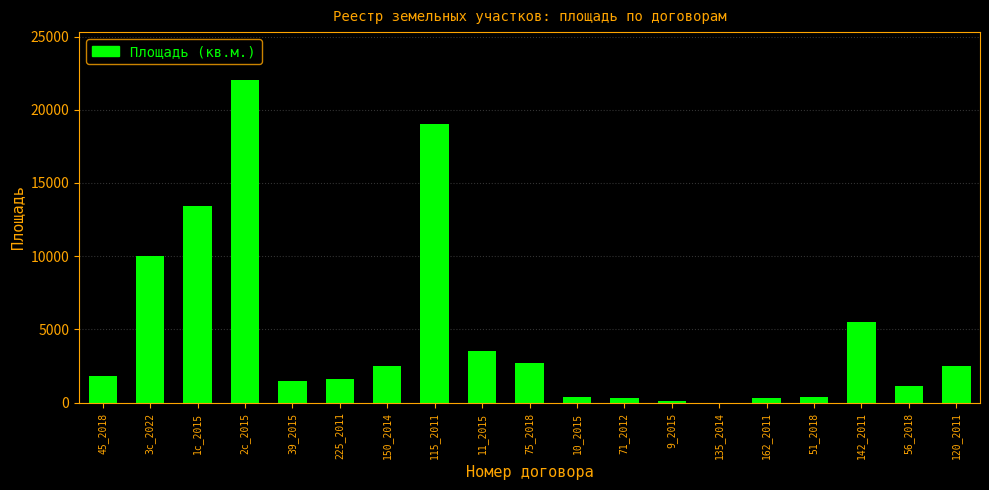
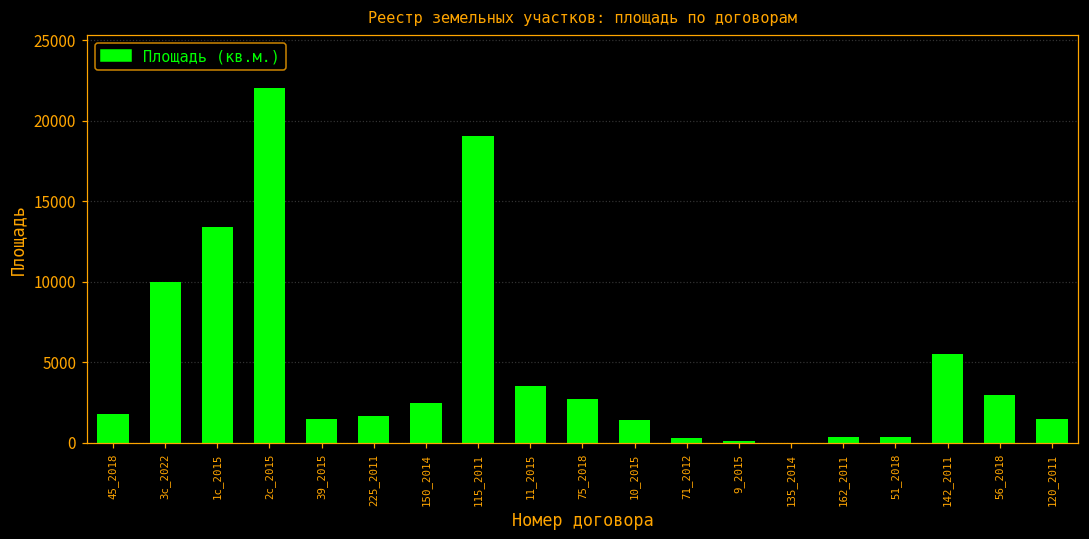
  {
    "45_2018": 1800,
    "3с_2022": 10000,
    "1с_2015": 13400,
    "2с_2015": 22000,
    "39_2015": 1500,
    "225_2011": 1600,
    "150_2014": 2500,
    "115_2011": 19000,
    "11_2015": 3600,
    "75_2018": 2700,
-   "10_2015": 400,
+   "10_2015": 1400,
    "71_2012": 300,
    "162_2011": 300,
    "51_2018": 400,
    "142_2011": 5500,
-   "56_2018": 1100,
-   "120_2011": 2500
+   "56_2018": 3000,
+   "120_2011": 1500
  }
